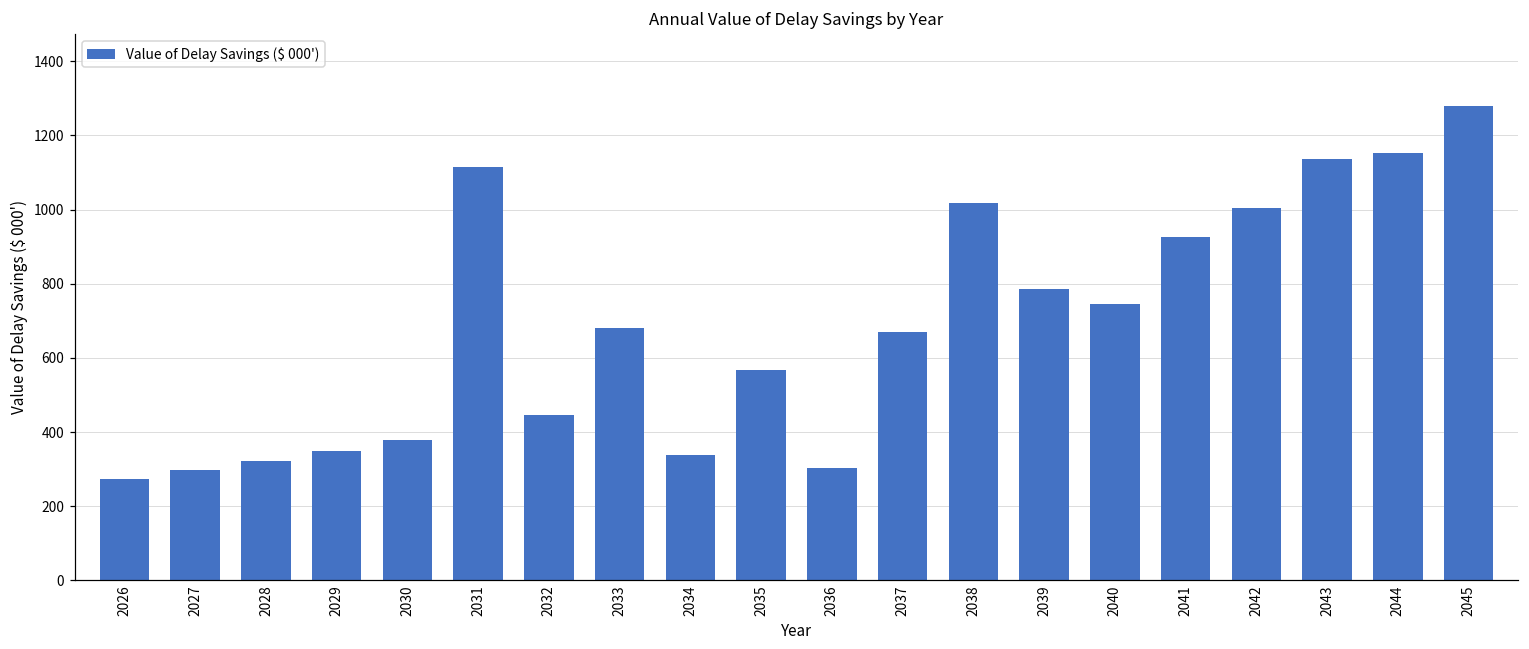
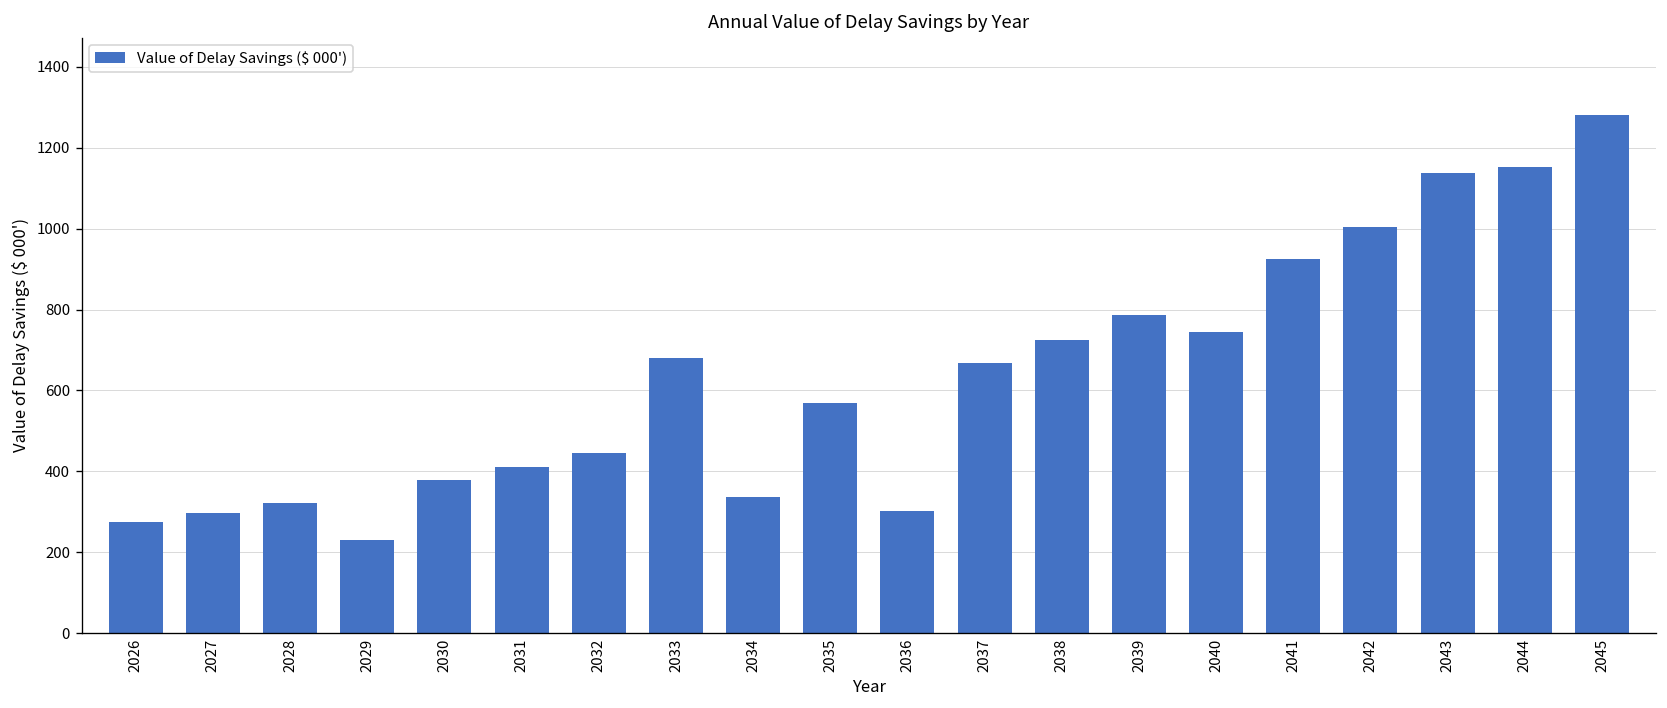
  {
    "2026": 270,
    "2027": 300,
    "2028": 320,
-   "2029": 350,
+   "2029": 230,
    "2030": 380,
-   "2031": 1120,
+   "2031": 410,
    "2032": 450,
    "2033": 680,
    "2034": 340,
    "2035": 570,
    "2036": 300,
    "2037": 670,
-   "2038": 1020,
+   "2038": 730,
    "2039": 790,
    "2040": 740,
    "2041": 930,
    "2042": 1000,
    "2043": 1140,
    "2044": 1150,
    "2045": 1280
  }
